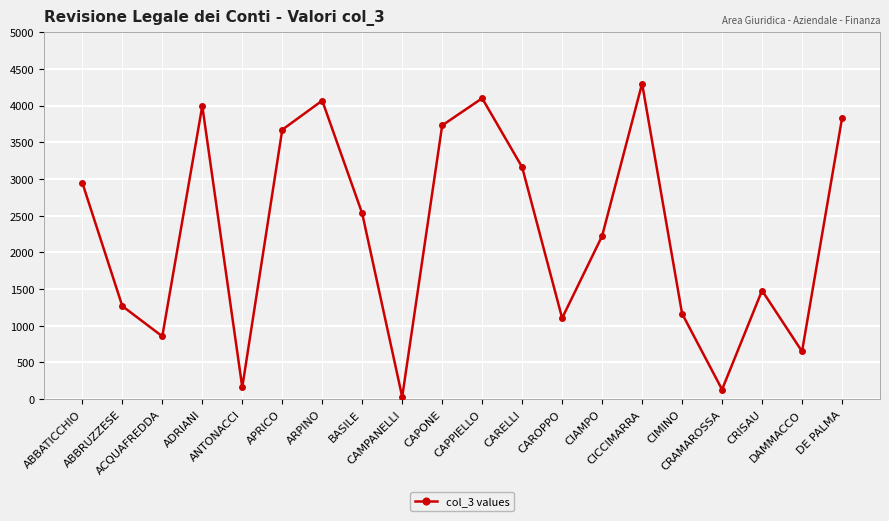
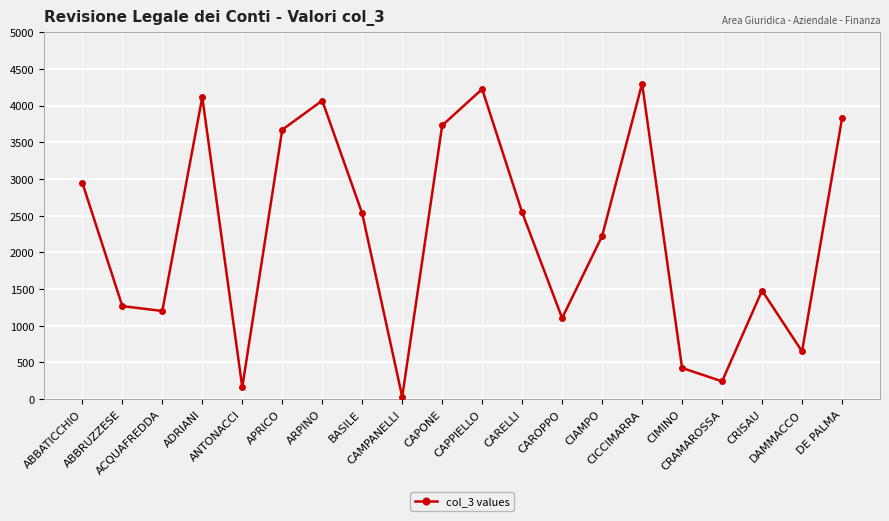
  {
    "ABBATICCHIO": 2900,
    "ABBRUZZESE": 1300,
-   "ACQUAFREDDA": 900,
-   "ADRIANI": 4000,
+   "ACQUAFREDDA": 1200,
+   "ADRIANI": 4100,
    "ANTONACCI": 200,
    "APRICO": 3700,
    "ARPINO": 4100,
    "BASILE": 2500,
    "CAMPANELLI": 0,
    "CAPONE": 3700,
-   "CAPPIELLO": 4100,
-   "CARELLI": 3200,
+   "CAPPIELLO": 4200,
+   "CARELLI": 2500,
    "CAROPPO": 1100,
    "CIAMPO": 2200,
    "CICCIMARRA": 4300,
-   "CIMINO": 1200,
-   "CRAMAROSSA": 100,
+   "CIMINO": 400,
+   "CRAMAROSSA": 200,
    "CRISAU": 1500,
    "DAMMACCO": 700,
    "DE PALMA": 3800
  }
